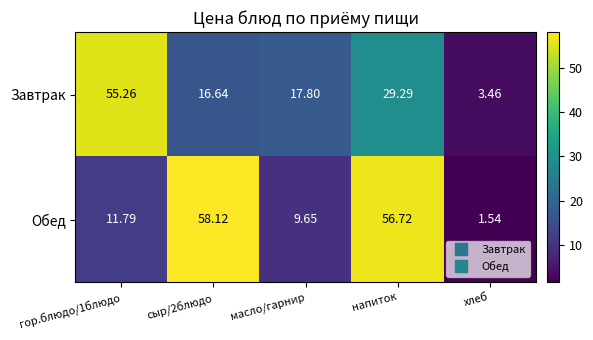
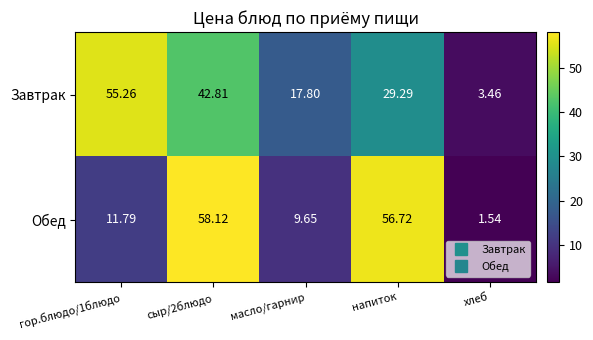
  {
    "Завтрак": {
      "гор.блюдо/1блюдо": 55.26,
-     "сыр/2блюдо": 16.64,
+     "сыр/2блюдо": 42.81,
      "масло/гарнир": 17.80,
      "напиток": 29.29,
      "хлеб": 3.46
    },
    "Обед": {
      "гор.блюдо/1блюдо": 11.79,
      "сыр/2блюдо": 58.12,
      "масло/гарнир": 9.65,
      "напиток": 56.72,
      "хлеб": 1.54
    }
  }
